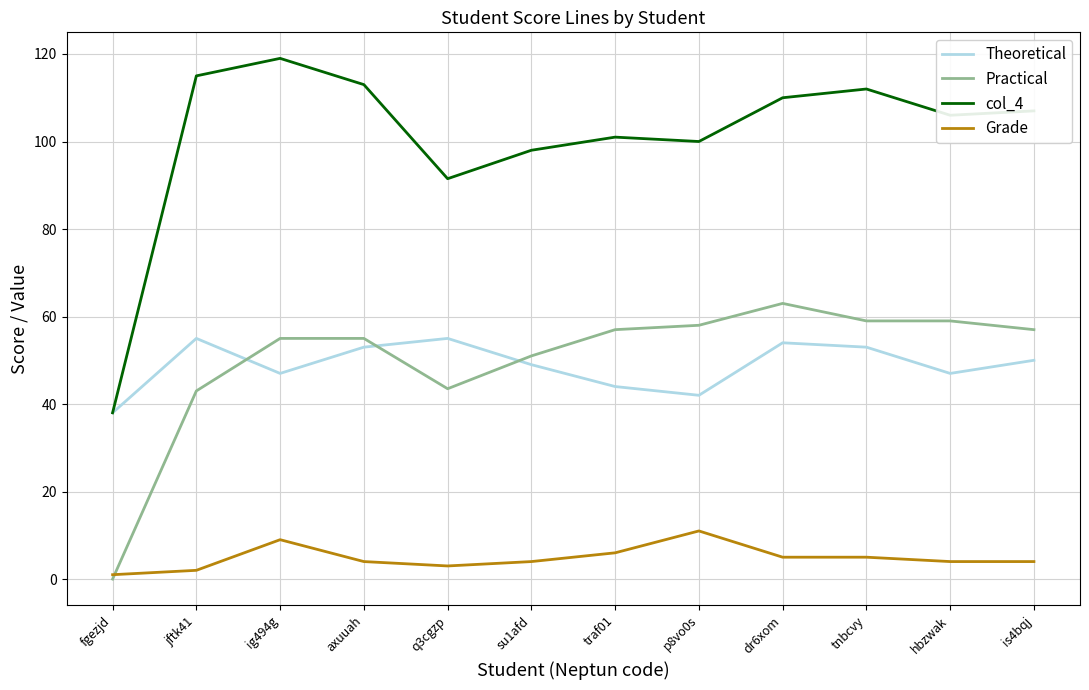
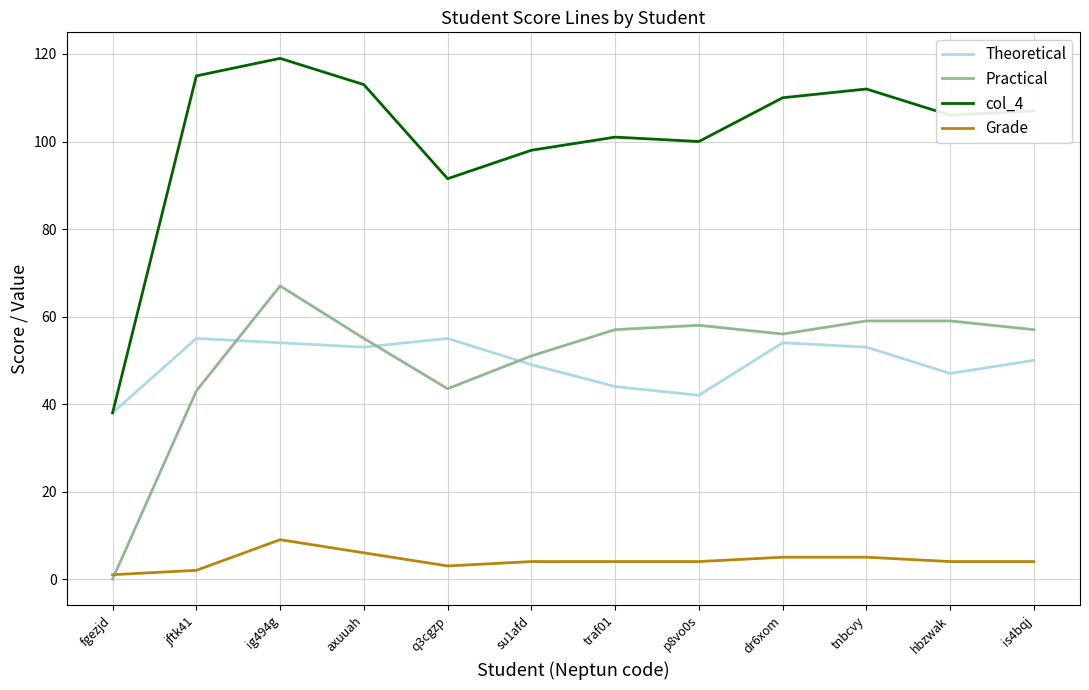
  {
    "Theoretical": {
      "jftk41": 55,
-     "ig494g": 47,
+     "ig494g": 54,
      "axuuah": 53,
      "q3cgzp": 55,
      "su1afd": 49,
      "traf01": 44,
      "p8vo0s": 42,
      "dr6xom": 54,
      "tnbcvy": 53,
      "hbzwak": 47,
      "is4bqj": 50
    },
    "Practical": {
      "fgezjd": 0,
      "jftk41": 43,
-     "ig494g": 55,
+     "ig494g": 67,
      "axuuah": 55,
      "q3cgzp": 44,
      "su1afd": 51,
      "traf01": 57,
      "p8vo0s": 58,
-     "dr6xom": 63,
+     "dr6xom": 56,
      "tnbcvy": 59,
      "hbzwak": 59,
      "is4bqj": 57
    },
    "col_4": {
      "jftk41": 115,
      "ig494g": 119,
      "axuuah": 113,
      "q3cgzp": 92,
      "su1afd": 98,
      "traf01": 101,
      "p8vo0s": 100,
      "dr6xom": 110,
      "tnbcvy": 112
    },
    "Grade": {
      "fgezjd": 1,
      "jftk41": 2,
      "ig494g": 9,
-     "axuuah": 4,
+     "axuuah": 6,
      "q3cgzp": 3,
      "su1afd": 4,
-     "traf01": 6,
-     "p8vo0s": 11,
+     "traf01": 4,
+     "p8vo0s": 4,
      "dr6xom": 5,
      "tnbcvy": 5,
      "hbzwak": 4,
      "is4bqj": 4
    }
  }
